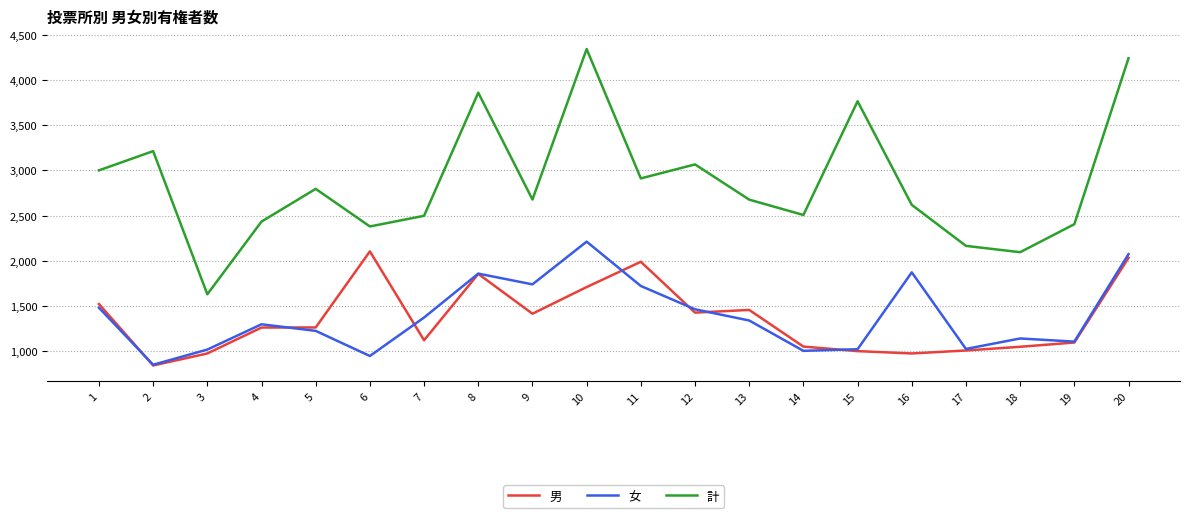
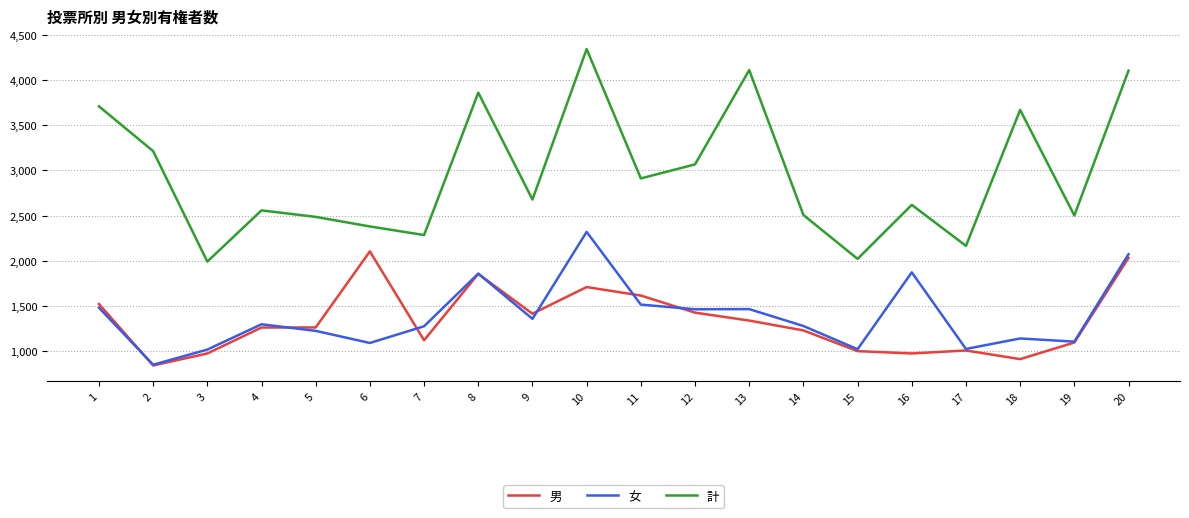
  {
    "男": {
      "1": "1,500",
      "3": "1,000",
      "4": "1,300",
      "5": "1,300",
      "6": "2,100",
      "7": "1,100",
      "9": "1,400",
      "10": "1,700",
-     "11": "2,000",
+     "11": "1,600",
      "12": "1,400",
-     "13": "1,500",
-     "14": "1,100",
+     "13": "1,300",
+     "14": "1,200",
      "16": "1,000",
-     "18": "1,000",
+     "18": "900",
      "20": "2,000"
    },
    "女": {
      "1": "1,500",
      "3": "1,000",
      "4": "1,300",
      "5": "1,200",
-     "6": "900",
-     "7": "1,400",
-     "9": "1,700",
-     "10": "2,200",
-     "11": "1,700",
+     "6": "1,100",
+     "7": "1,300",
+     "9": "1,400",
+     "10": "2,300",
+     "11": "1,500",
      "12": "1,500",
-     "13": "1,300",
-     "14": "1,000",
+     "13": "1,500",
+     "14": "1,300",
      "16": "1,900",
      "18": "1,100",
      "20": "2,100"
    },
    "計": {
-     "1": "3,000",
+     "1": "3,700",
      "2": "3,200",
-     "3": "1,600",
-     "4": "2,400",
-     "5": "2,800",
+     "3": "2,000",
+     "4": "2,600",
+     "5": "2,500",
      "6": "2,400",
-     "7": "2,500",
+     "7": "2,300",
      "8": "3,900",
      "9": "2,700",
      "10": "4,300",
      "11": "2,900",
      "12": "3,100",
-     "13": "2,700",
+     "13": "4,100",
      "14": "2,500",
-     "15": "3,800",
+     "15": "2,000",
      "16": "2,600",
      "17": "2,200",
-     "18": "2,100",
-     "19": "2,400",
-     "20": "4,200"
+     "18": "3,700",
+     "19": "2,500",
+     "20": "4,100"
    }
  }
